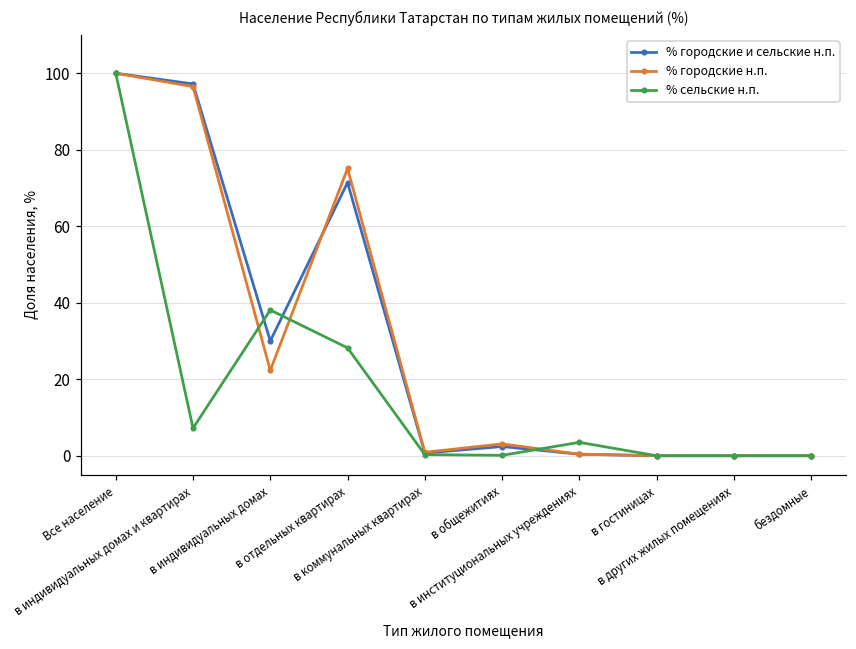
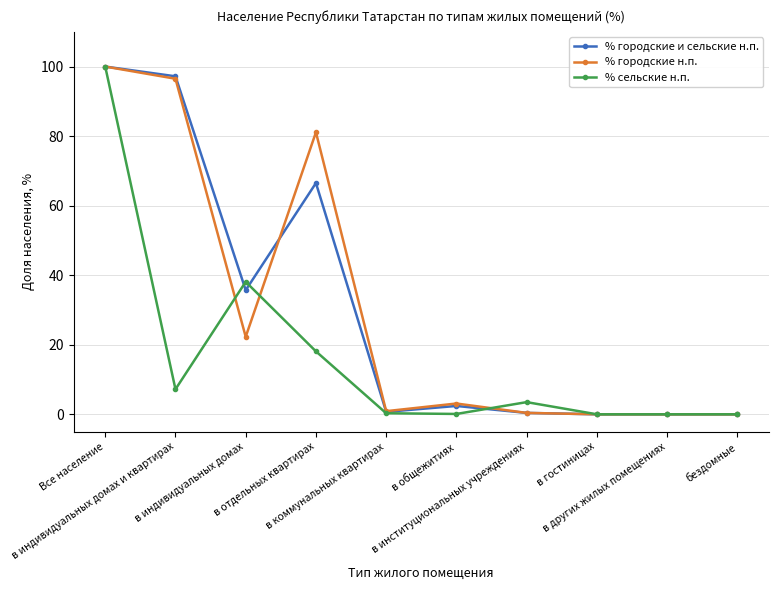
  {
    "% городские и сельские н.п.": {
-     "в индивидуальных домах": 30,
-     "в отдельных квартирах": 71
+     "в индивидуальных домах": 36,
+     "в отдельных квартирах": 67
    },
    "% городские н.п.": {
      "в индивидуальных домах": 22,
-     "в отдельных квартирах": 75
+     "в отдельных квартирах": 81
    },
    "% сельские н.п.": {
      "в индивидуальных домах и квартирах": 7,
      "в индивидуальных домах": 38,
-     "в отдельных квартирах": 28,
+     "в отдельных квартирах": 18,
      "в общежитиях": 0,
      "в институциональных учреждениях": 4
    }
  }
